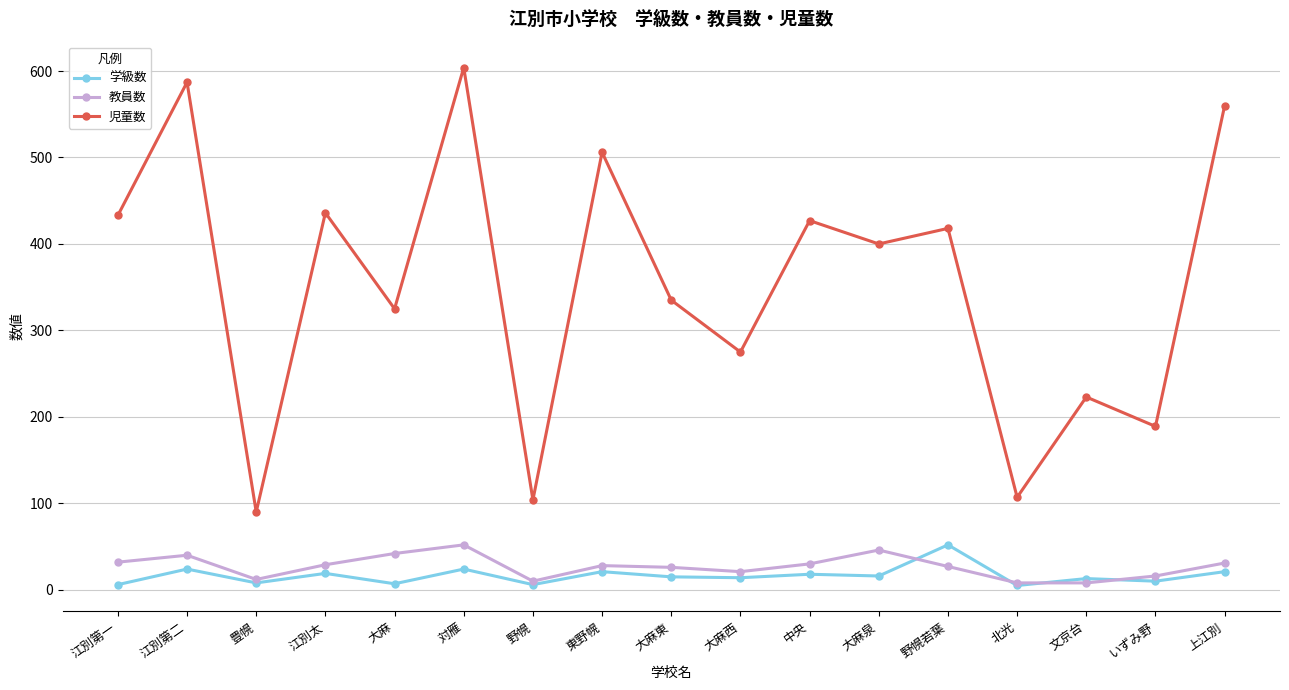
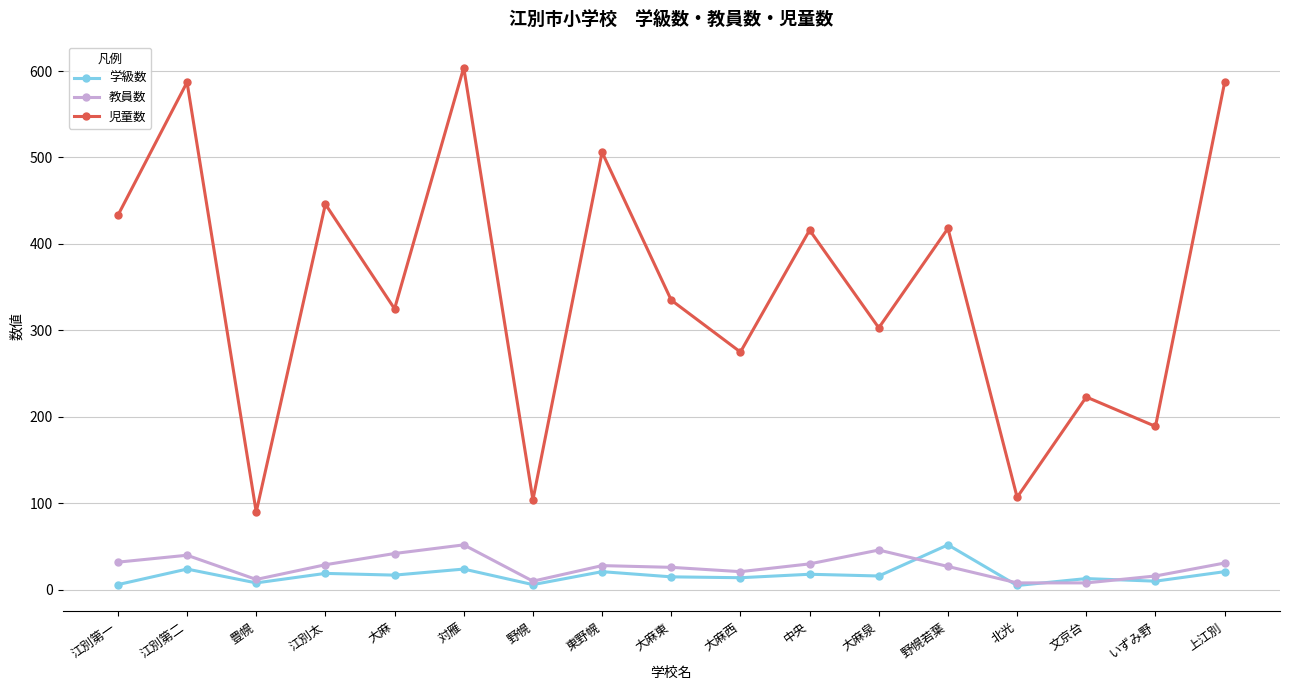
  {
    "学級数": {
      "江別第一": 10,
      "江別第二": 20,
      "豊幌": 10,
      "江別太": 20,
-     "大麻": 10,
+     "大麻": 20,
      "対雁": 20,
      "野幌": 10,
      "東野幌": 20,
      "大麻東": 20,
      "大麻西": 10,
      "中央": 20,
      "大麻泉": 20,
      "野幌若葉": 50,
      "北光": 10,
      "文京台": 10,
      "いずみ野": 10,
      "上江別": 20
    },
    "教員数": {
      "江別第一": 30,
      "江別第二": 40,
      "豊幌": 10,
      "江別太": 30,
      "大麻": 40,
      "対雁": 50,
      "野幌": 10,
      "東野幌": 30,
      "大麻東": 30,
      "大麻西": 20,
      "中央": 30,
      "大麻泉": 50,
      "野幌若葉": 30,
      "北光": 10,
      "文京台": 10,
      "いずみ野": 20,
      "上江別": 30
    },
    "児童数": {
      "江別第一": 430,
      "江別第二": 590,
      "豊幌": 90,
-     "江別太": 440,
+     "江別太": 450,
      "大麻": 330,
      "対雁": 600,
      "野幌": 100,
      "東野幌": 510,
      "大麻東": 340,
      "大麻西": 280,
-     "中央": 430,
-     "大麻泉": 400,
+     "中央": 420,
+     "大麻泉": 300,
      "野幌若葉": 420,
      "北光": 110,
      "文京台": 220,
      "いずみ野": 190,
-     "上江別": 560
+     "上江別": 590
    }
  }
